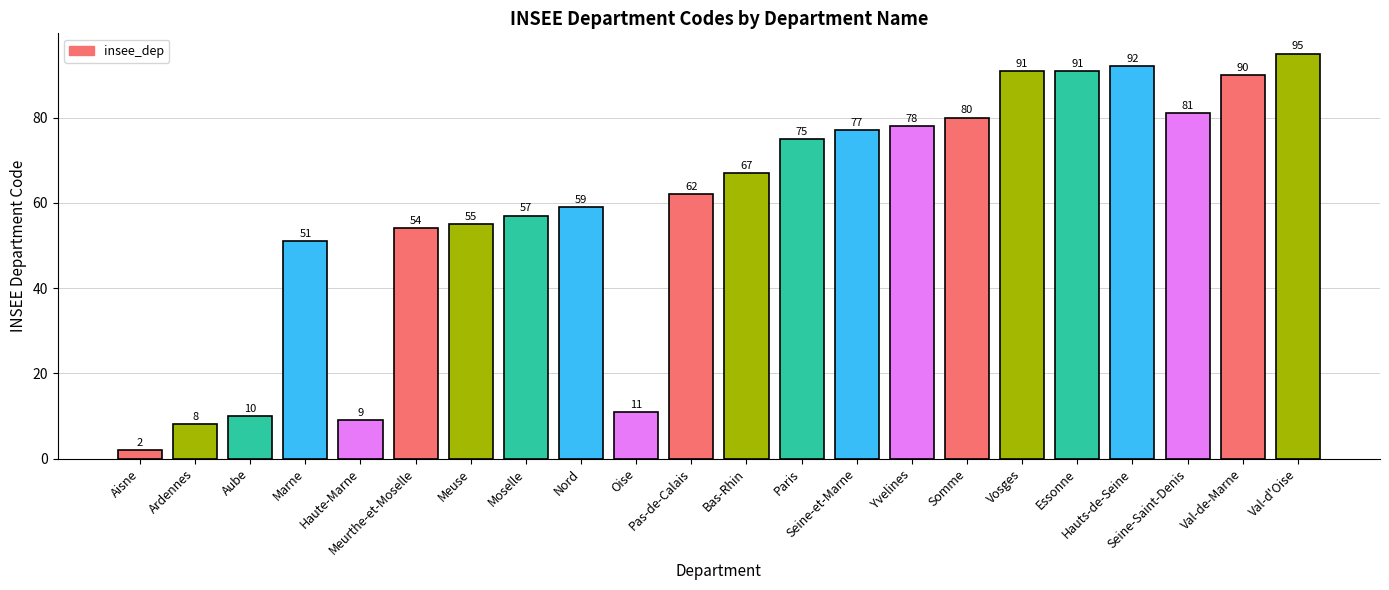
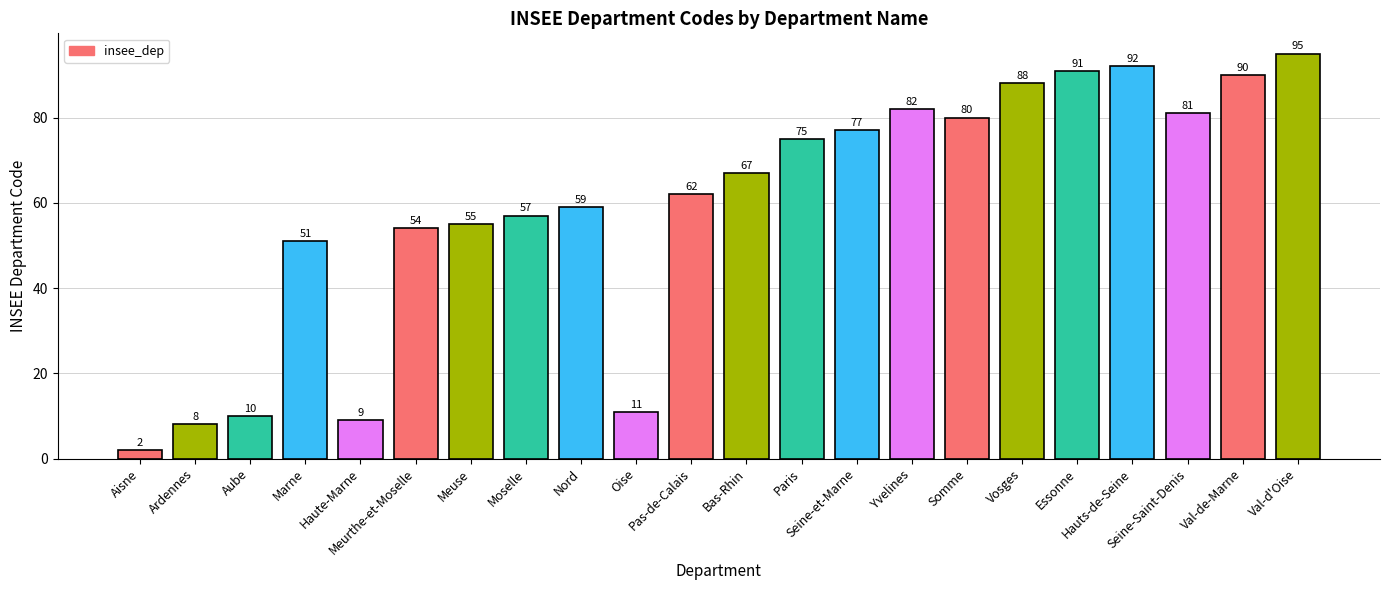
  {
    "Aisne": 2,
    "Ardennes": 8,
    "Aube": 10,
    "Marne": 51,
    "Haute-Marne": 9,
    "Meurthe-et-Moselle": 54,
    "Meuse": 55,
    "Moselle": 57,
    "Nord": 59,
    "Oise": 11,
    "Pas-de-Calais": 62,
    "Bas-Rhin": 67,
    "Paris": 75,
    "Seine-et-Marne": 77,
-   "Yvelines": 78,
+   "Yvelines": 82,
    "Somme": 80,
-   "Vosges": 91,
+   "Vosges": 88,
    "Essonne": 91,
    "Hauts-de-Seine": 92,
    "Seine-Saint-Denis": 81,
    "Val-de-Marne": 90,
    "Val-d'Oise": 95
  }
